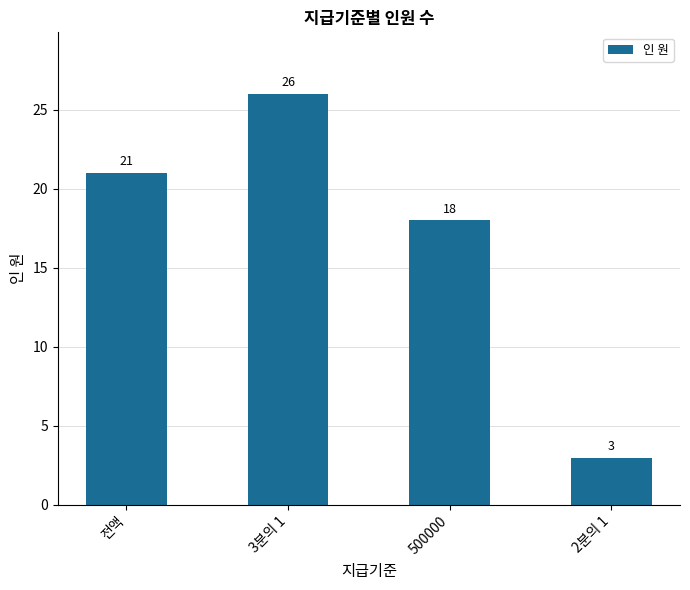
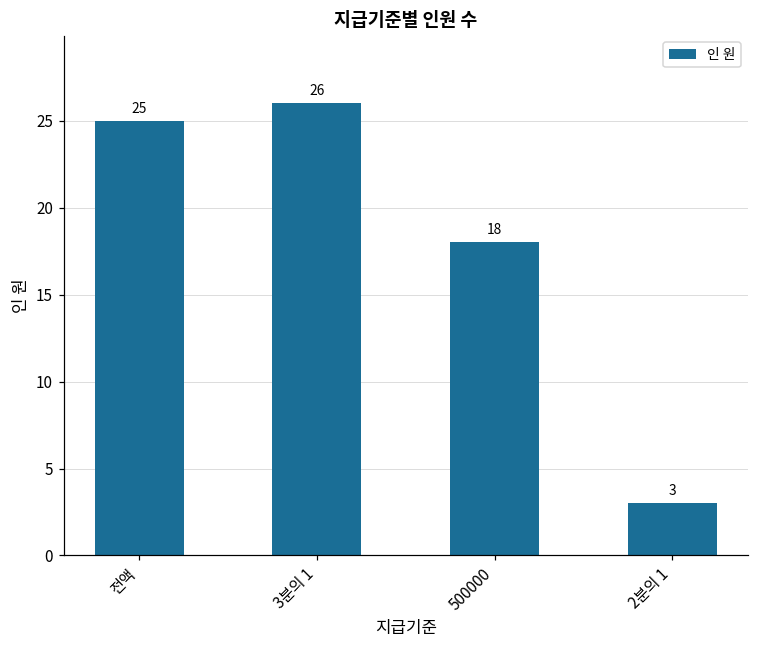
  {
-   "전액": 21,
+   "전액": 25,
    "3분의 1": 26,
    "500000": 18,
    "2분의 1": 3
  }
